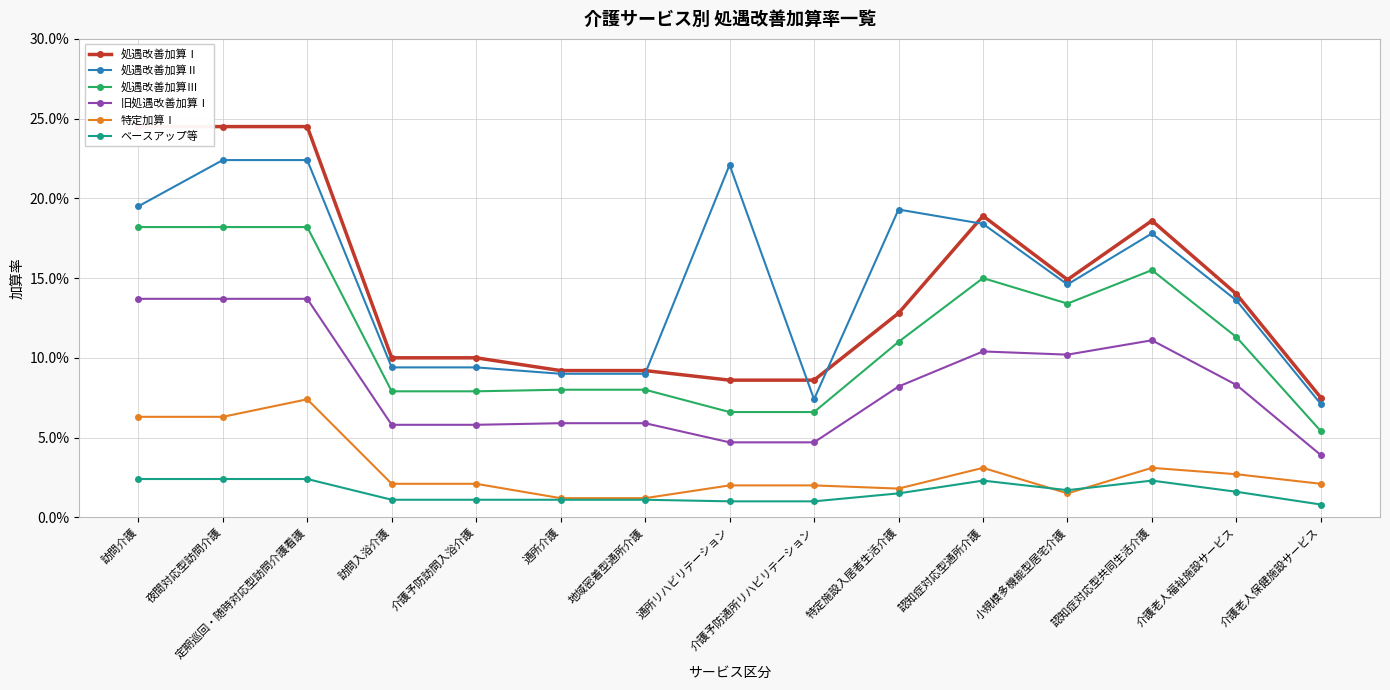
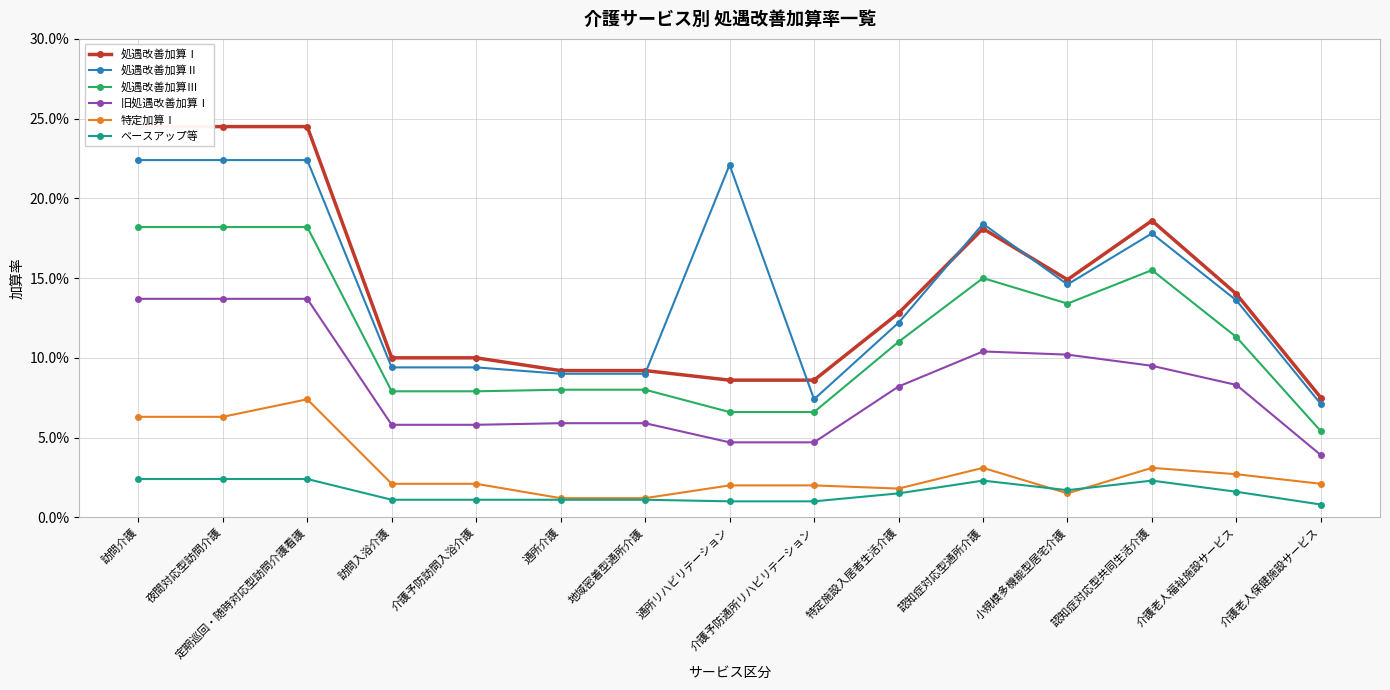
  {
    "処遇改善加算Ⅰ": {
      "夜間対応型訪問介護": "24.5%",
      "定期巡回・随時対応型訪問介護看護": "24.5%",
      "訪問入浴介護": "10.0%",
      "介護予防訪問入浴介護": "10.0%",
      "通所介護": "9.2%",
      "地域密着型通所介護": "9.2%",
      "通所リハビリテーション": "8.6%",
      "介護予防通所リハビリテーション": "8.6%",
      "特定施設入居者生活介護": "12.8%",
-     "認知症対応型通所介護": "18.9%",
+     "認知症対応型通所介護": "18.1%",
      "小規模多機能型居宅介護": "14.9%",
      "認知症対応型共同生活介護": "18.6%",
      "介護老人福祉施設サービス": "14.0%",
      "介護老人保健施設サービス": "7.5%"
    },
    "処遇改善加算Ⅱ": {
-     "訪問介護": "19.5%",
+     "訪問介護": "22.4%",
      "夜間対応型訪問介護": "22.4%",
      "定期巡回・随時対応型訪問介護看護": "22.4%",
      "訪問入浴介護": "9.4%",
      "介護予防訪問入浴介護": "9.4%",
      "通所介護": "9.0%",
      "地域密着型通所介護": "9.0%",
      "通所リハビリテーション": "22.1%",
      "介護予防通所リハビリテーション": "7.4%",
-     "特定施設入居者生活介護": "19.3%",
+     "特定施設入居者生活介護": "12.2%",
      "認知症対応型通所介護": "18.4%",
      "小規模多機能型居宅介護": "14.6%",
      "認知症対応型共同生活介護": "17.8%",
      "介護老人福祉施設サービス": "13.6%",
      "介護老人保健施設サービス": "7.1%"
    },
    "旧処遇改善加算Ⅰ": {
      "訪問介護": "13.7%",
      "夜間対応型訪問介護": "13.7%",
      "定期巡回・随時対応型訪問介護看護": "13.7%",
      "訪問入浴介護": "5.8%",
      "介護予防訪問入浴介護": "5.8%",
      "通所介護": "5.9%",
      "地域密着型通所介護": "5.9%",
      "通所リハビリテーション": "4.7%",
      "介護予防通所リハビリテーション": "4.7%",
      "特定施設入居者生活介護": "8.2%",
      "認知症対応型通所介護": "10.4%",
      "小規模多機能型居宅介護": "10.2%",
-     "認知症対応型共同生活介護": "11.1%",
+     "認知症対応型共同生活介護": "9.5%",
      "介護老人福祉施設サービス": "8.3%",
      "介護老人保健施設サービス": "3.9%"
    },
    "特定加算Ⅰ": {
      "訪問介護": "6.3%",
      "夜間対応型訪問介護": "6.3%",
      "定期巡回・随時対応型訪問介護看護": "7.4%",
      "訪問入浴介護": "2.1%",
      "介護予防訪問入浴介護": "2.1%",
      "通所リハビリテーション": "2.0%",
      "介護予防通所リハビリテーション": "2.0%",
      "特定施設入居者生活介護": "1.8%",
      "認知症対応型通所介護": "3.1%",
      "小規模多機能型居宅介護": "1.5%",
      "認知症対応型共同生活介護": "3.1%",
      "介護老人福祉施設サービス": "2.7%",
      "介護老人保健施設サービス": "2.1%"
    }
  }
